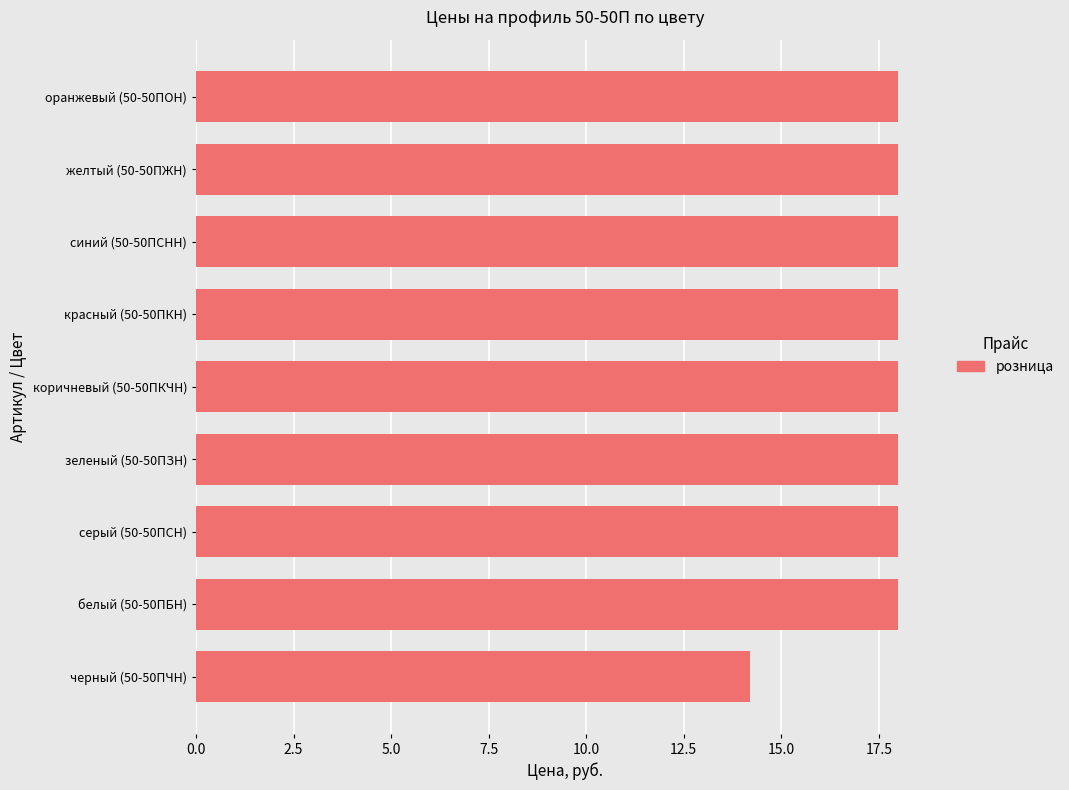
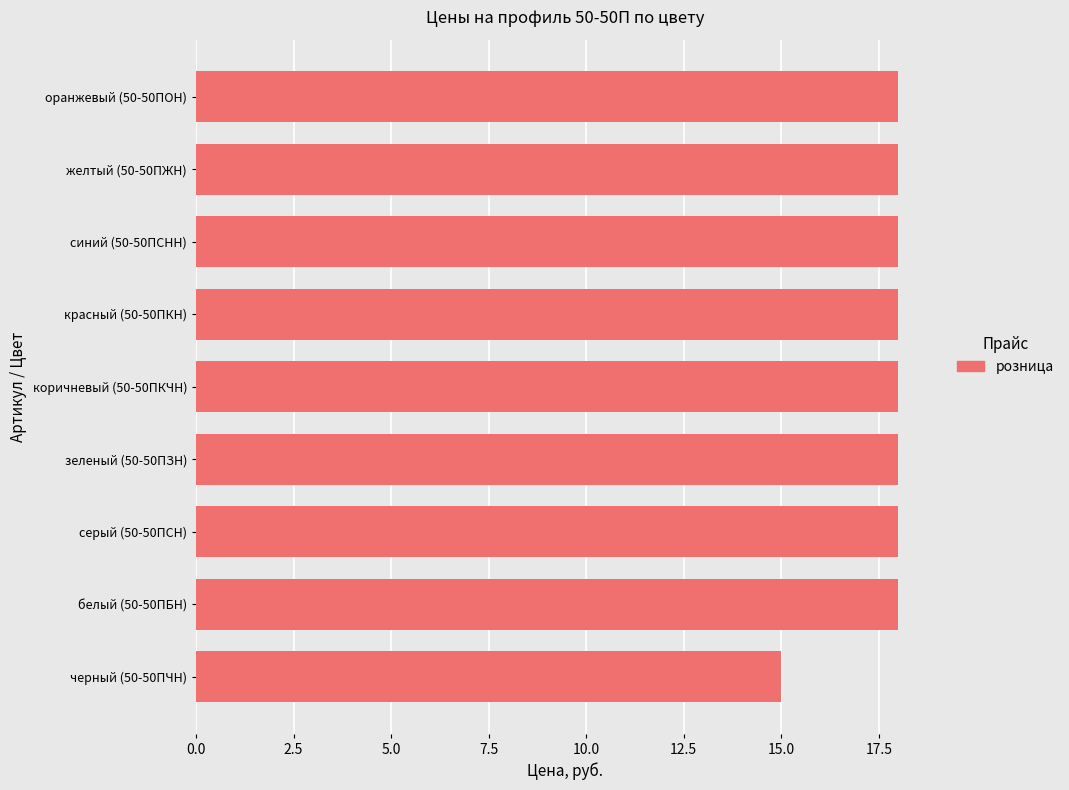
  {
    "оранжевый (50-50ПОН)": 18.0,
    "желтый (50-50ПЖН)": 18.0,
    "синий (50-50ПСНН)": 18.0,
    "красный (50-50ПКН)": 18.0,
    "коричневый (50-50ПКЧН)": 18.0,
    "зеленый (50-50ПЗН)": 18.0,
    "серый (50-50ПСН)": 18.0,
    "белый (50-50ПБН)": 18.0,
-   "черный (50-50ПЧН)": 14.2
+   "черный (50-50ПЧН)": 15.0
  }
